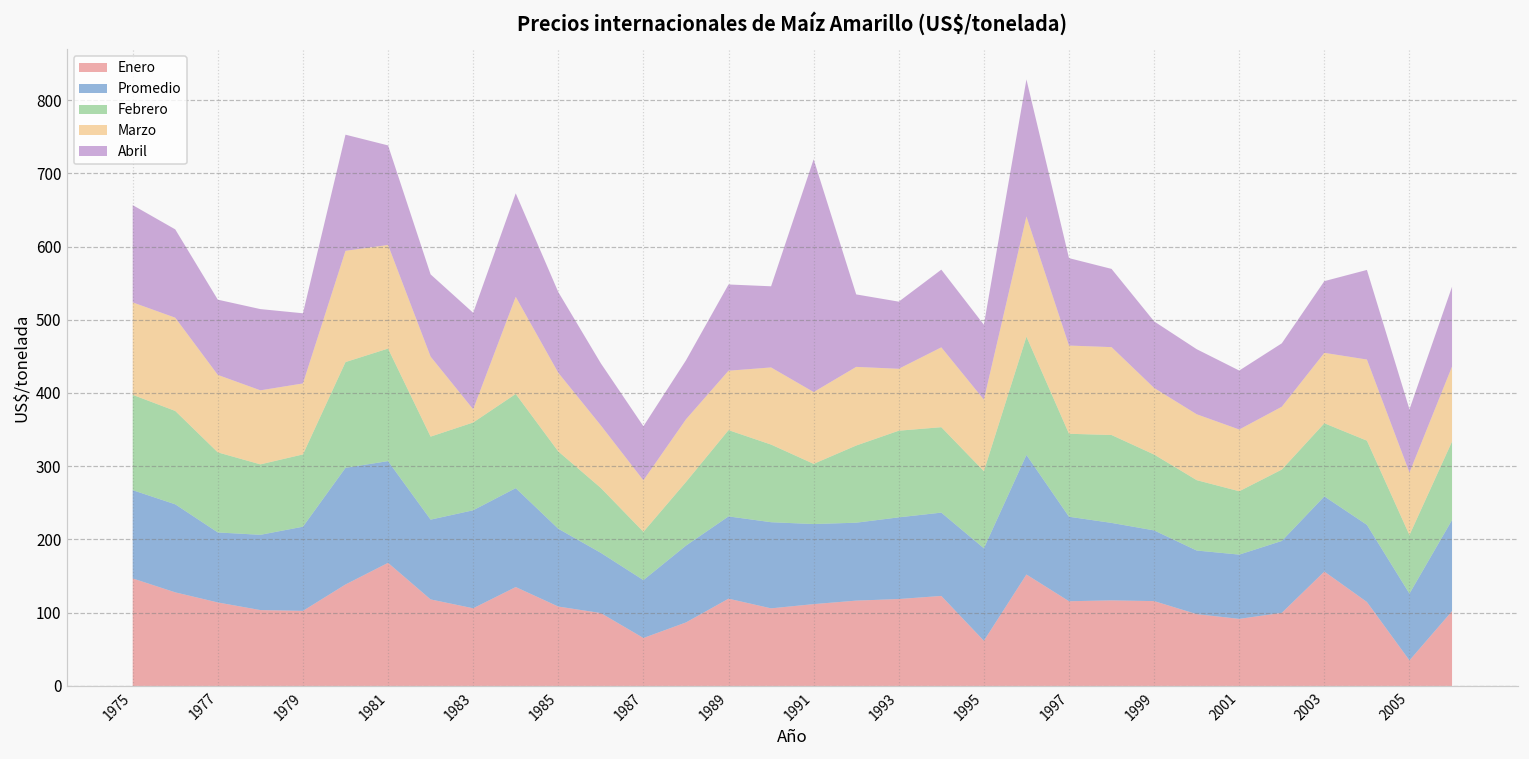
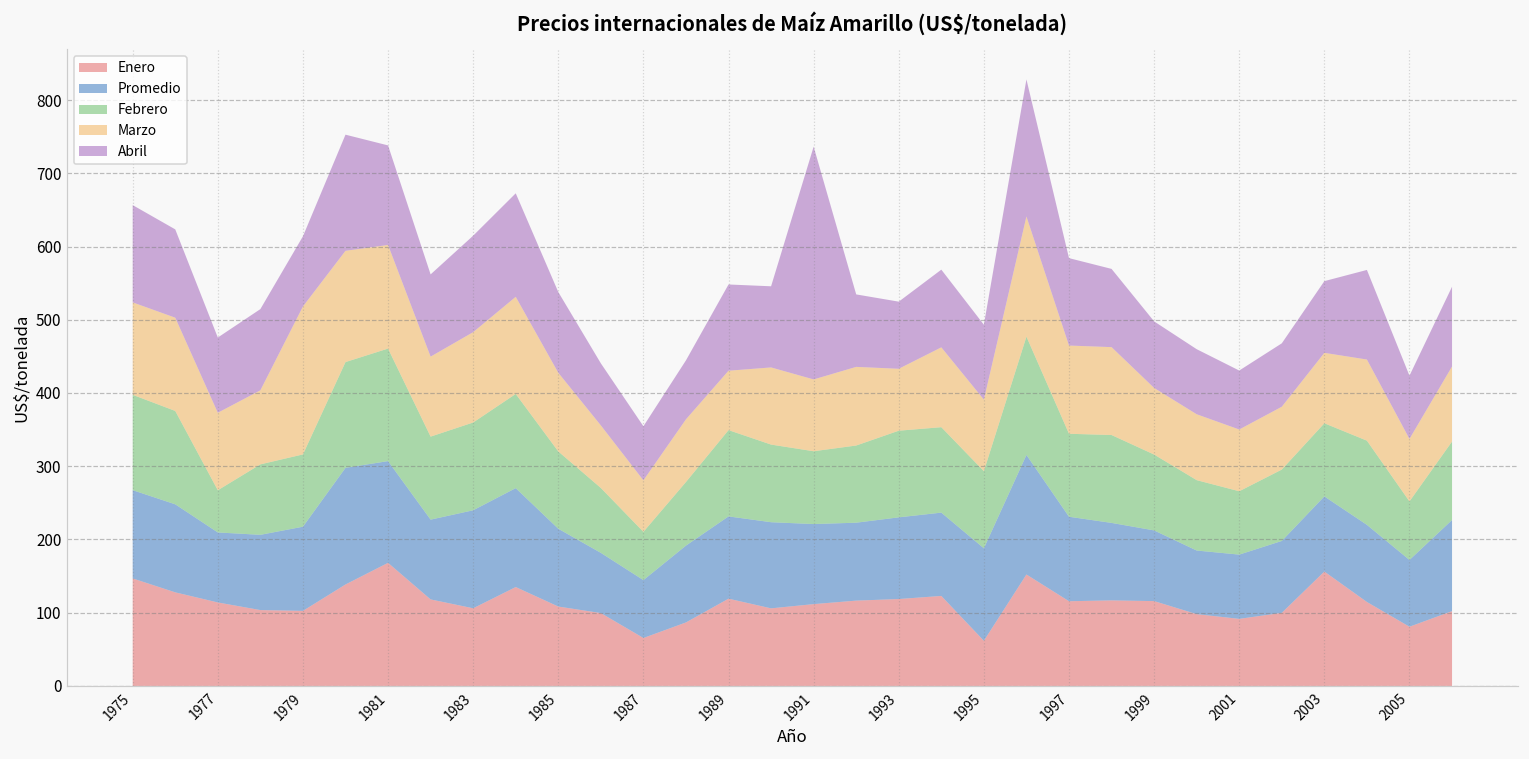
  {
    "Enero": {
      "1975": 150,
      "1977": 110,
      "1979": 100,
      "1981": 170,
      "1983": 110,
      "1985": 110,
      "1987": 70,
      "1989": 120,
      "1991": 110,
      "1993": 120,
      "1995": 60,
      "1997": 120,
      "1999": 120,
      "2001": 90,
      "2003": 160,
-     "2005": 30
+     "2005": 80
    },
    "Promedio": {
      "1975": 120,
      "1977": 100,
      "1979": 110,
      "1981": 140,
      "1983": 130,
      "1985": 110,
      "1987": 80,
      "1989": 110,
      "1991": 110,
      "1993": 110,
      "1995": 130,
      "1997": 120,
      "1999": 100,
      "2001": 90,
      "2003": 100,
      "2005": 90
    },
    "Febrero": {
      "1975": 130,
-     "1977": 110,
+     "1977": 60,
      "1979": 100,
      "1981": 150,
      "1983": 120,
      "1985": 110,
      "1987": 70,
      "1989": 120,
-     "1991": 80,
+     "1991": 100,
      "1993": 120,
      "1995": 110,
      "1997": 110,
      "1999": 100,
      "2001": 90,
      "2003": 100,
      "2005": 80
    },
    "Marzo": {
      "1975": 130,
      "1977": 110,
-     "1979": 100,
+     "1979": 200,
      "1981": 140,
-     "1983": 20,
+     "1983": 120,
      "1985": 110,
      "1987": 70,
      "1989": 80,
      "1991": 100,
      "1993": 80,
      "1995": 100,
      "1997": 120,
      "1999": 90,
      "2001": 80,
      "2003": 100,
      "2005": 90
    },
    "Abril": {
      "1975": 130,
      "1977": 100,
      "1979": 100,
      "1981": 140,
      "1983": 130,
      "1985": 110,
      "1987": 70,
      "1989": 120,
      "1991": 320,
      "1993": 90,
      "1995": 100,
      "1997": 120,
      "1999": 90,
      "2001": 80,
      "2003": 100,
      "2005": 90
    }
  }
